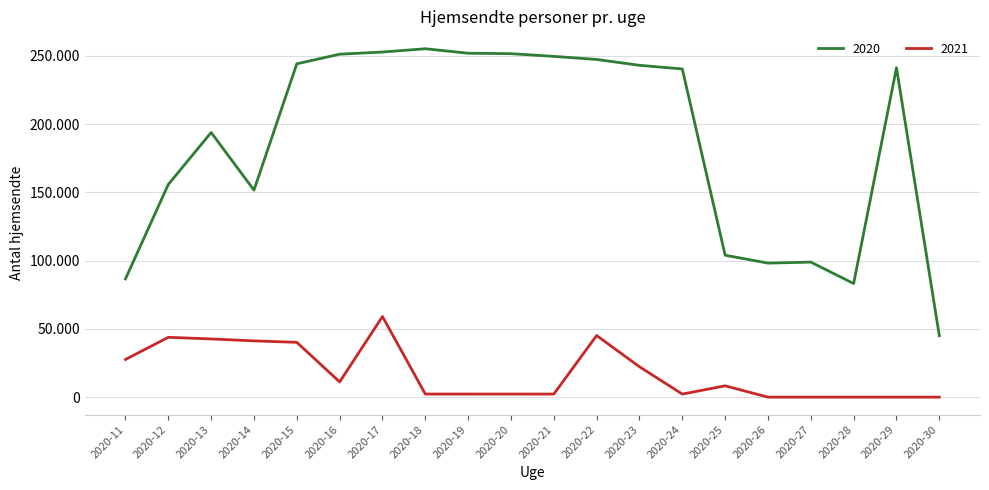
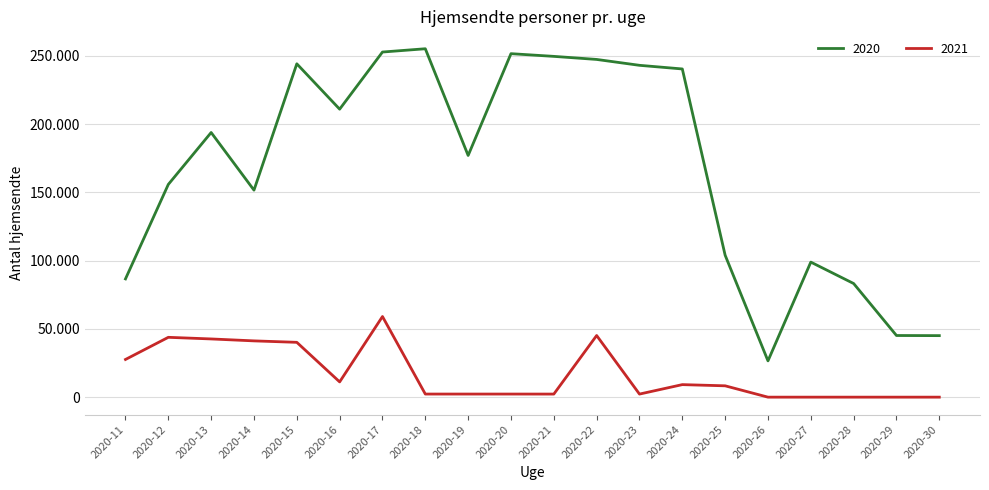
  {
    "2020": {
      "2020-11": 87,
      "2020-12": 156,
      "2020-13": 194,
      "2020-14": 152,
      "2020-15": 244,
-     "2020-16": 251,
+     "2020-16": 211,
      "2020-17": 253,
      "2020-18": 255,
-     "2020-19": 252,
+     "2020-19": 177,
      "2020-20": 251,
      "2020-21": 250,
      "2020-22": 247,
      "2020-23": 243,
      "2020-24": 240,
      "2020-25": 104,
-     "2020-26": 98,
+     "2020-26": 27,
      "2020-27": 99,
      "2020-28": 83,
-     "2020-29": 241,
+     "2020-29": 45,
      "2020-30": 45
    },
    "2021": {
      "2020-11": 28,
      "2020-12": 44,
      "2020-13": 43,
      "2020-14": 41,
      "2020-15": 40,
      "2020-16": 11,
      "2020-17": 59,
      "2020-18": 2,
      "2020-19": 2,
      "2020-20": 2,
      "2020-21": 2,
      "2020-22": 45,
-     "2020-23": 22,
-     "2020-24": 2,
+     "2020-23": 2,
+     "2020-24": 9,
      "2020-25": 8,
      "2020-26": 0,
      "2020-27": 0,
      "2020-28": 0,
      "2020-29": 0,
      "2020-30": 0
    }
  }
